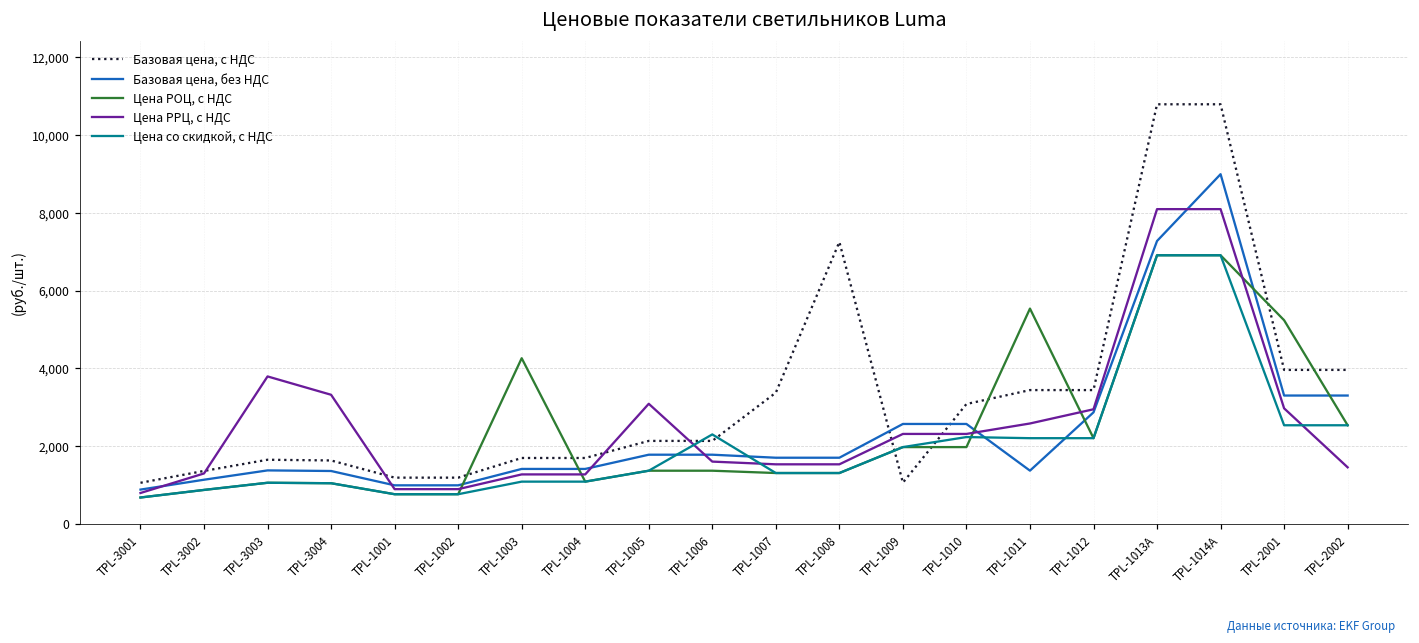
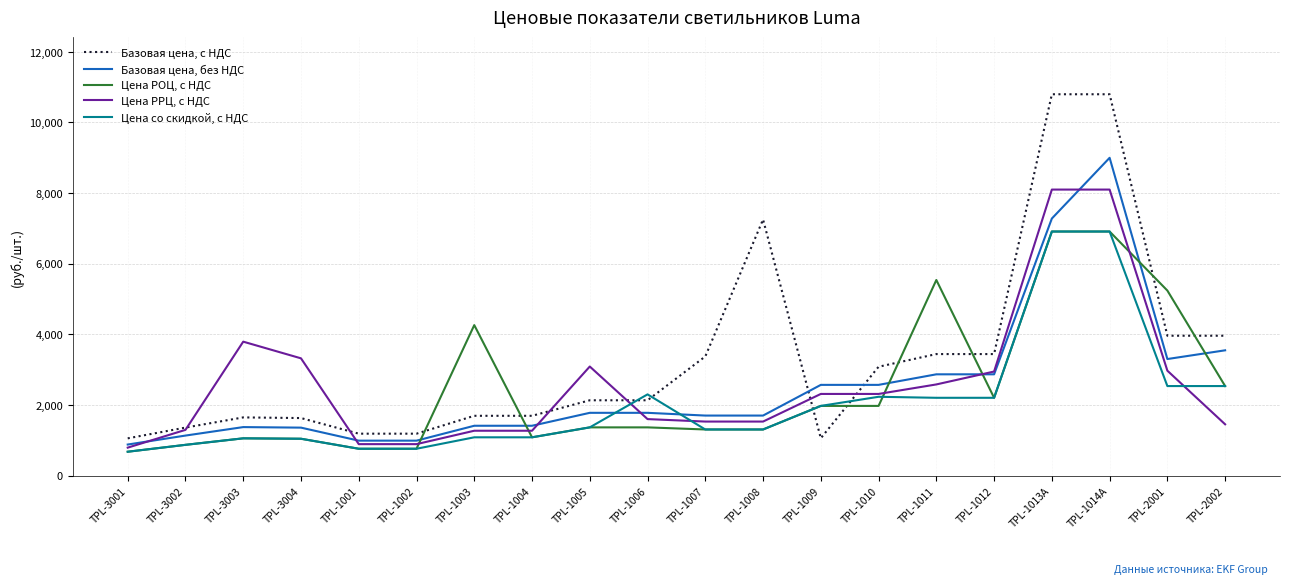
  {
    "Базовая цена, с НДС": {
      "TPL-3001": "1,100",
      "TPL-3003": "1,600",
      "TPL-3004": "1,600",
      "TPL-1001": "1,200",
      "TPL-1002": "1,200",
      "TPL-1003": "1,700",
      "TPL-1004": "1,700",
      "TPL-1005": "2,100",
      "TPL-1006": "2,100",
      "TPL-1007": "3,400",
      "TPL-1008": "7,300",
      "TPL-1009": "1,100",
      "TPL-1010": "3,100",
      "TPL-1011": "3,400",
      "TPL-1012": "3,400",
      "TPL-1013A": "10,800",
      "TPL-1014A": "10,800",
      "TPL-2001": "4,000",
      "TPL-2002": "4,000"
    },
    "Базовая цена, без НДС": {
      "TPL-3001": "900",
      "TPL-3002": "1,100",
      "TPL-3003": "1,400",
      "TPL-3004": "1,400",
      "TPL-1001": "1,000",
      "TPL-1002": "1,000",
      "TPL-1003": "1,400",
      "TPL-1004": "1,400",
      "TPL-1005": "1,800",
      "TPL-1006": "1,800",
      "TPL-1007": "1,700",
      "TPL-1008": "1,700",
      "TPL-1009": "2,600",
      "TPL-1010": "2,600",
-     "TPL-1011": "1,400",
+     "TPL-1011": "2,900",
      "TPL-1012": "2,900",
      "TPL-1013A": "7,300",
      "TPL-1014A": "9,000",
      "TPL-2001": "3,300",
-     "TPL-2002": "3,300"
+     "TPL-2002": "3,500"
    },
    "Цена РОЦ, с НДС": {
      "TPL-1003": "4,300",
      "TPL-1006": "1,400",
      "TPL-1010": "2,000",
      "TPL-1011": "5,500",
      "TPL-2001": "5,200"
    },
    "Цена РРЦ, с НДС": {
      "TPL-3001": "800",
      "TPL-3003": "3,800",
      "TPL-3004": "3,300",
      "TPL-1001": "900",
      "TPL-1002": "900",
      "TPL-1003": "1,300",
      "TPL-1004": "1,300",
      "TPL-1005": "3,100",
      "TPL-1006": "1,600",
      "TPL-1007": "1,500",
      "TPL-1008": "1,500",
      "TPL-1009": "2,300",
      "TPL-1010": "2,300",
      "TPL-1011": "2,600",
      "TPL-1012": "2,900",
      "TPL-1013A": "8,100",
      "TPL-1014A": "8,100",
      "TPL-2001": "3,000",
      "TPL-2002": "1,500"
    },
    "Цена со скидкой, с НДС": {
      "TPL-1003": "1,100",
      "TPL-1006": "2,300",
      "TPL-1010": "2,200",
      "TPL-1011": "2,200",
      "TPL-2001": "2,500"
    }
  }
